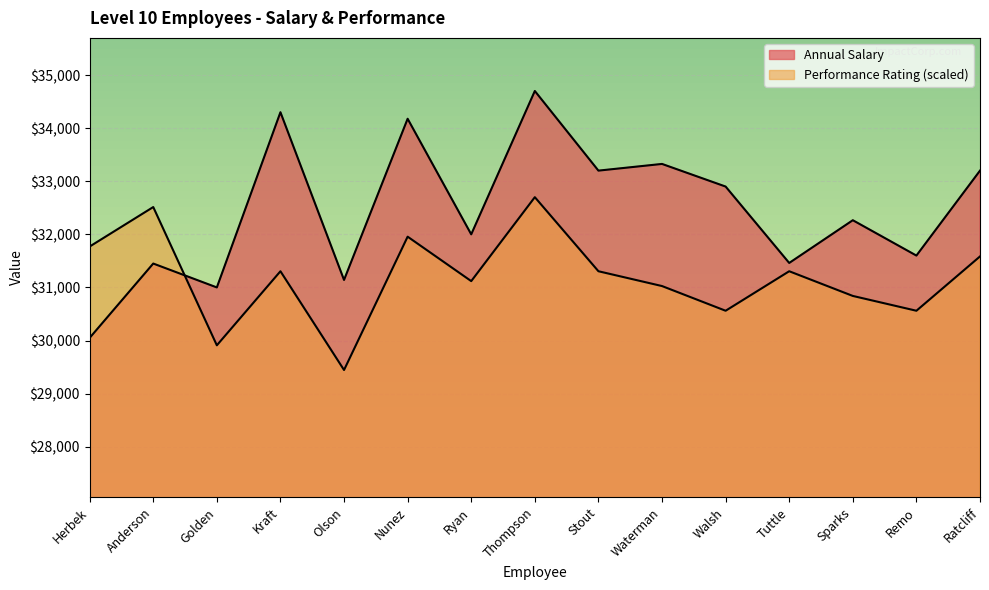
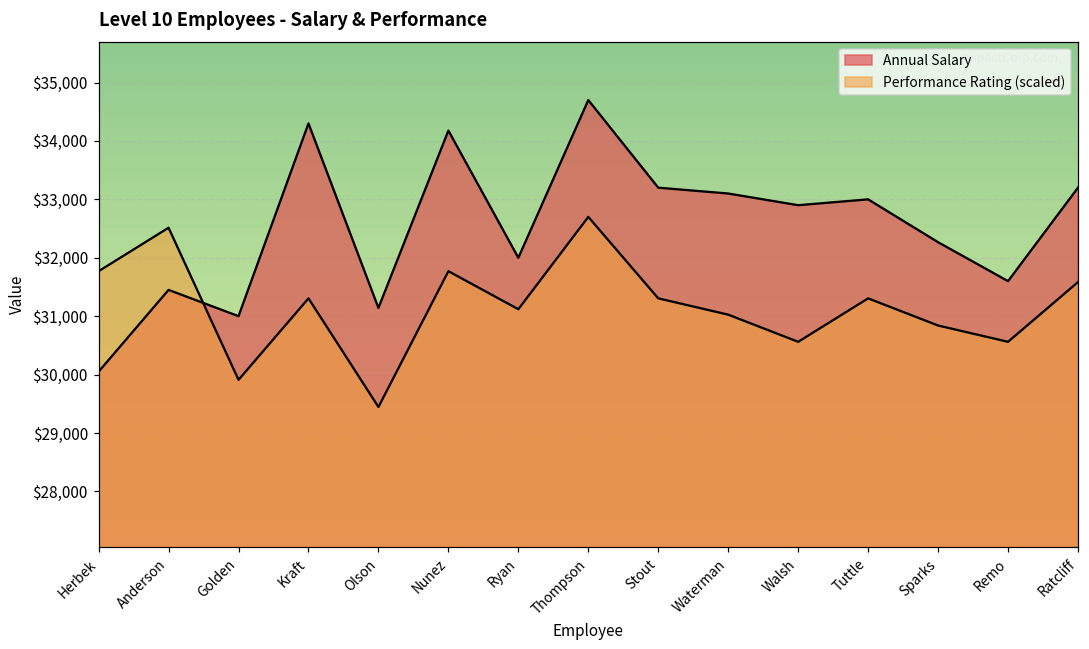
  {
    "Annual Salary": {
      "Herbek": "$30,100",
      "Anderson": "$31,500",
      "Golden": "$31,000",
      "Kraft": "$34,300",
      "Olson": "$31,100",
      "Nunez": "$34,200",
      "Ryan": "$32,000",
      "Thompson": "$34,700",
      "Stout": "$33,200",
-     "Waterman": "$33,300",
+     "Waterman": "$33,100",
      "Walsh": "$32,900",
-     "Tuttle": "$31,500",
+     "Tuttle": "$33,000",
      "Sparks": "$32,300",
      "Remo": "$31,600",
      "Ratcliff": "$33,200"
    },
    "Performance Rating (scaled)": {
      "Herbek": "$31,800",
      "Anderson": "$32,500",
      "Golden": "$29,900",
      "Kraft": "$31,300",
      "Olson": "$29,400",
-     "Nunez": "$32,000",
+     "Nunez": "$31,800",
      "Ryan": "$31,100",
      "Thompson": "$32,700",
      "Stout": "$31,300",
      "Waterman": "$31,000",
      "Walsh": "$30,600",
      "Tuttle": "$31,300",
      "Sparks": "$30,800",
      "Remo": "$30,600",
      "Ratcliff": "$31,600"
    }
  }
